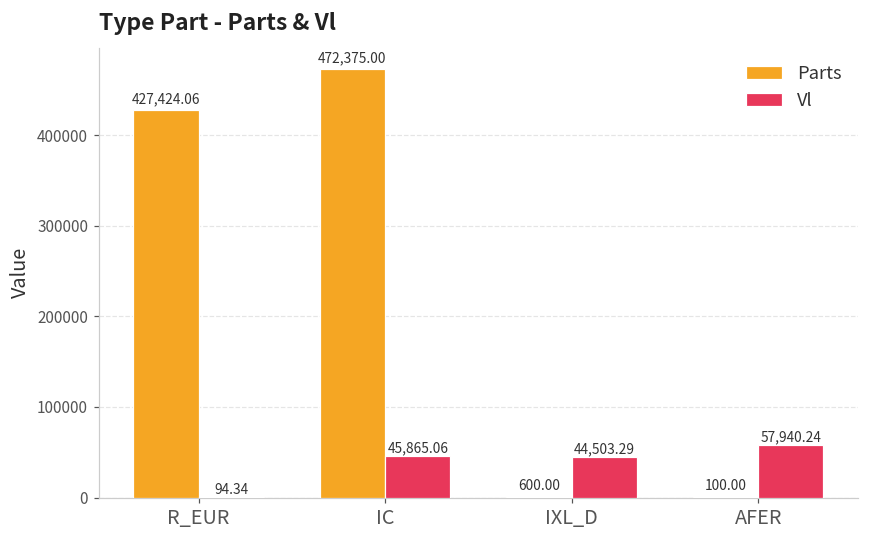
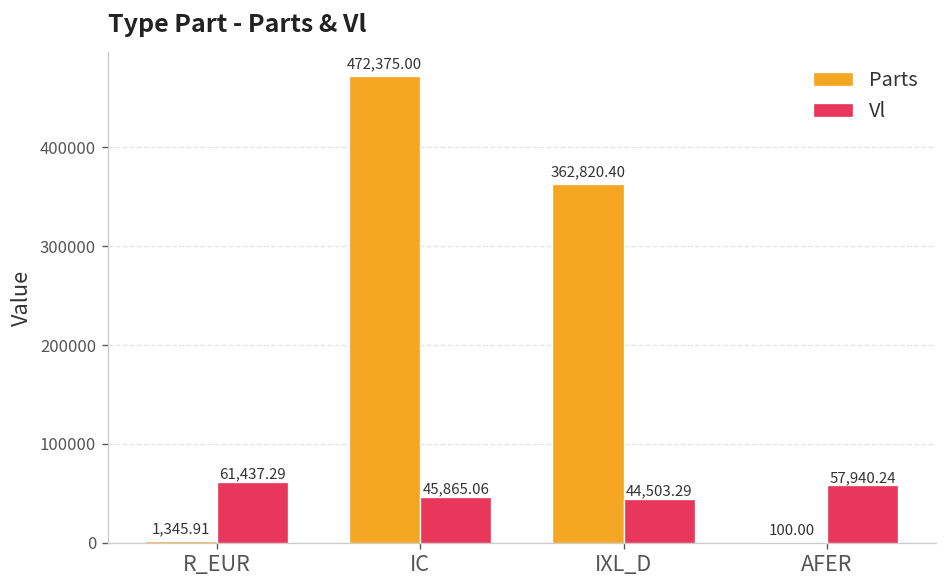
  {
    "Parts": {
-     "R_EUR": "427,424.06",
+     "R_EUR": "1,345.91",
      "IC": "472,375.00",
-     "IXL_D": "600.00",
+     "IXL_D": "362,820.40",
      "AFER": "100.00"
    },
    "Vl": {
-     "R_EUR": "94.34",
+     "R_EUR": "61,437.29",
      "IC": "45,865.06",
      "IXL_D": "44,503.29",
      "AFER": "57,940.24"
    }
  }
